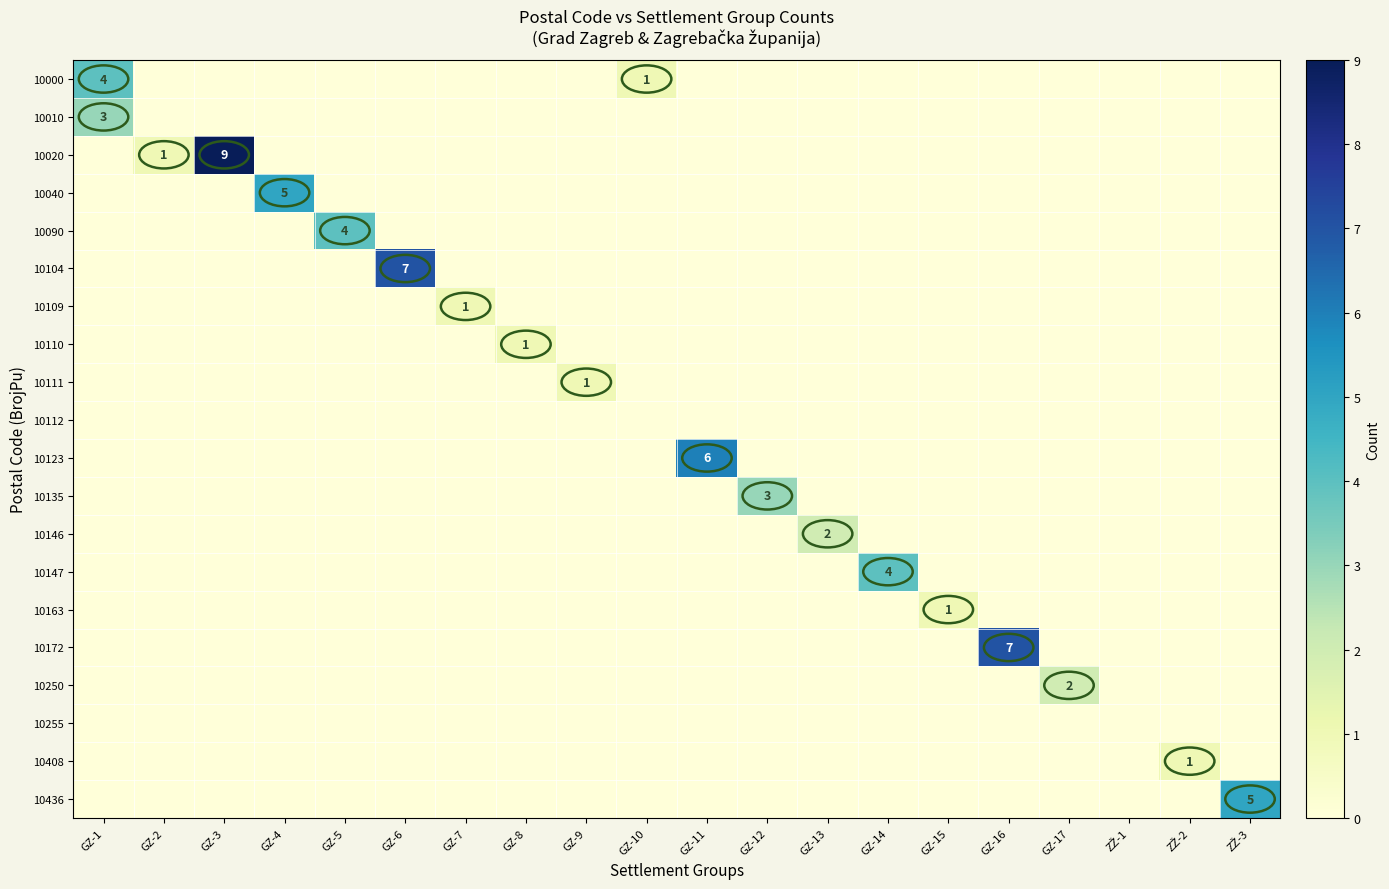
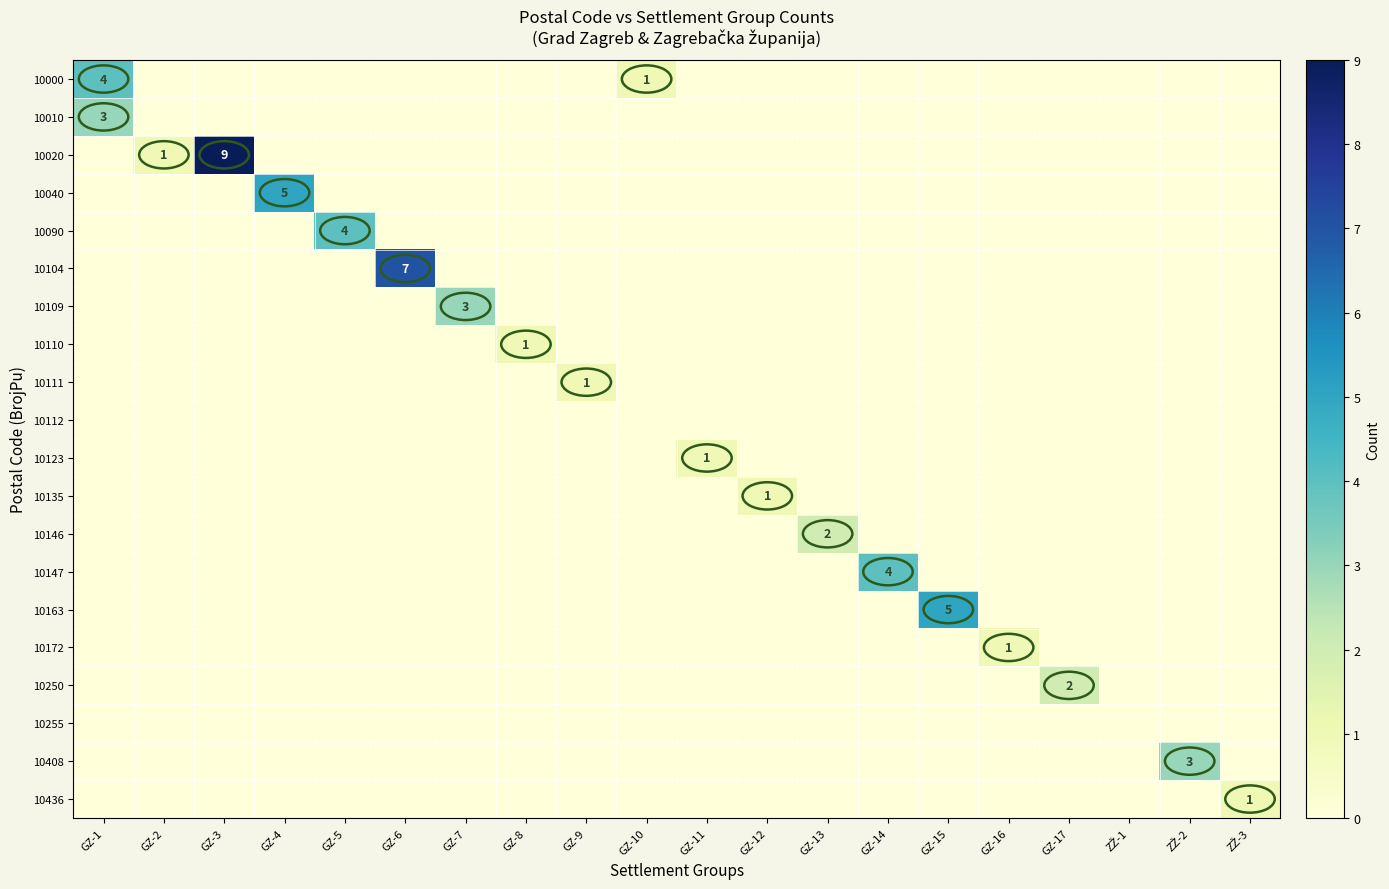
  {
    "10000": {
      "GZ-1": 4,
      "GZ-10": 1
    },
    "10010": {
      "GZ-1": 3
    },
    "10020": {
      "GZ-2": 1,
      "GZ-3": 9
    },
    "10040": {
      "GZ-4": 5
    },
    "10090": {
      "GZ-5": 4
    },
    "10104": {
      "GZ-6": 7
    },
    "10109": {
-     "GZ-7": 1
+     "GZ-7": 3
    },
    "10110": {
      "GZ-8": 1
    },
    "10111": {
      "GZ-9": 1
    },
    "10123": {
-     "GZ-11": 6
+     "GZ-11": 1
    },
    "10135": {
-     "GZ-12": 3
+     "GZ-12": 1
    },
    "10146": {
      "GZ-13": 2
    },
    "10147": {
      "GZ-14": 4
    },
    "10163": {
-     "GZ-15": 1
+     "GZ-15": 5
    },
    "10172": {
-     "GZ-16": 7
+     "GZ-16": 1
    },
    "10250": {
      "GZ-17": 2
    },
    "10408": {
-     "ZŽ-2": 1
+     "ZŽ-2": 3
    },
    "10436": {
-     "ZŽ-3": 5
+     "ZŽ-3": 1
    }
  }
